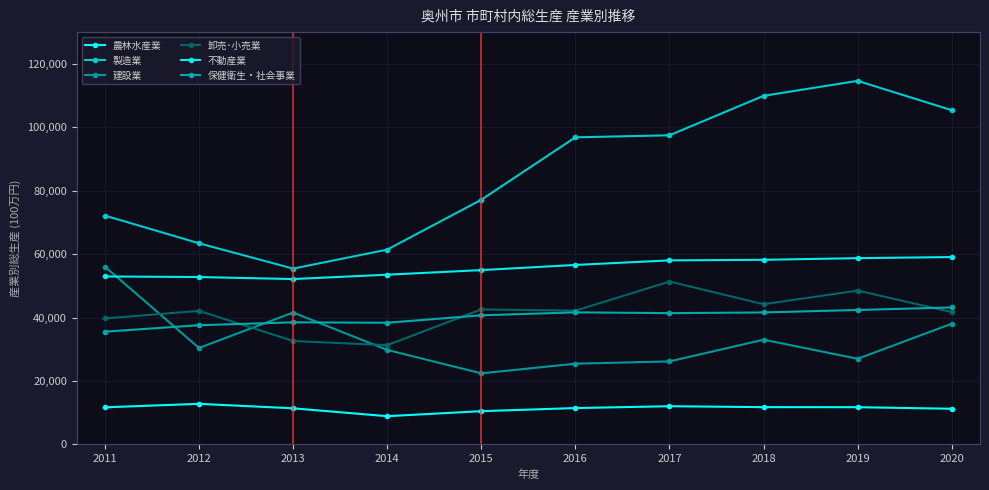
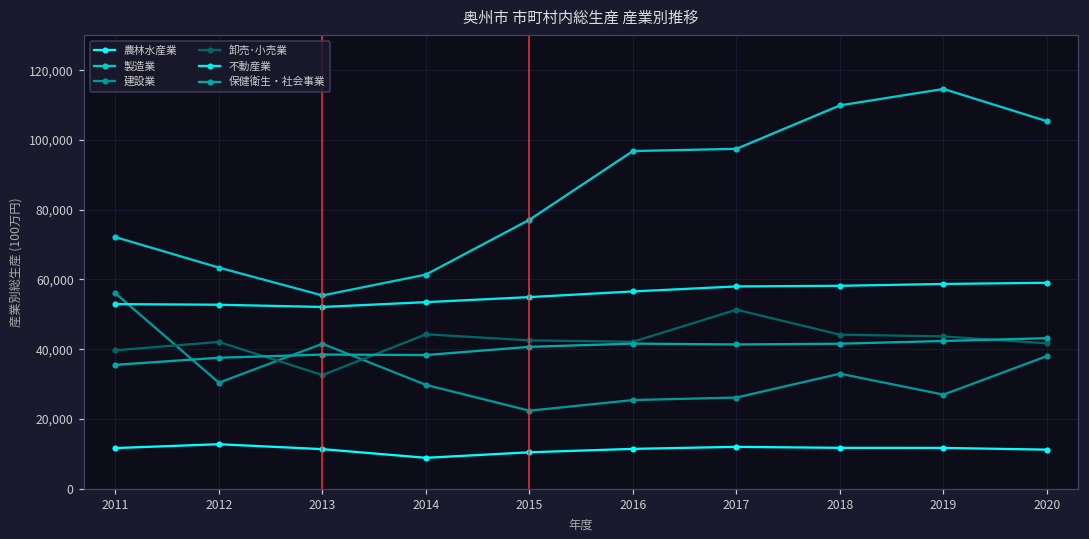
  {
    "卸売･小売業": {
      "2011": "40,000",
      "2012": "42,000",
      "2013": "33,000",
-     "2014": "31,000",
+     "2014": "44,000",
      "2015": "43,000",
      "2017": "51,000",
      "2018": "44,000",
-     "2019": "48,000",
+     "2019": "44,000",
      "2020": "42,000"
    }
  }
